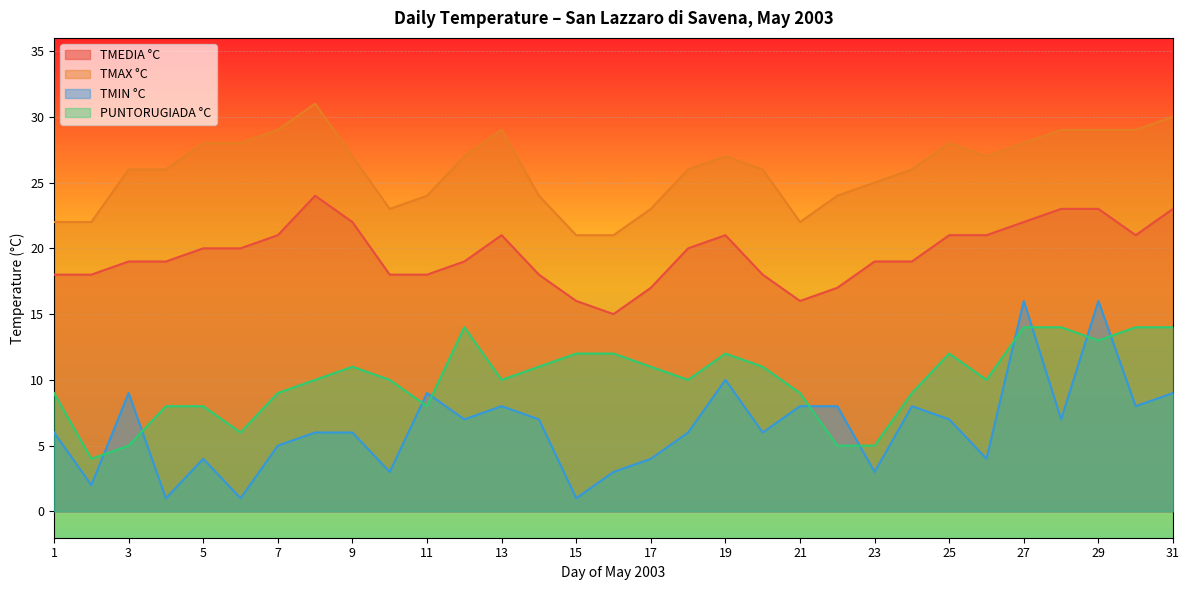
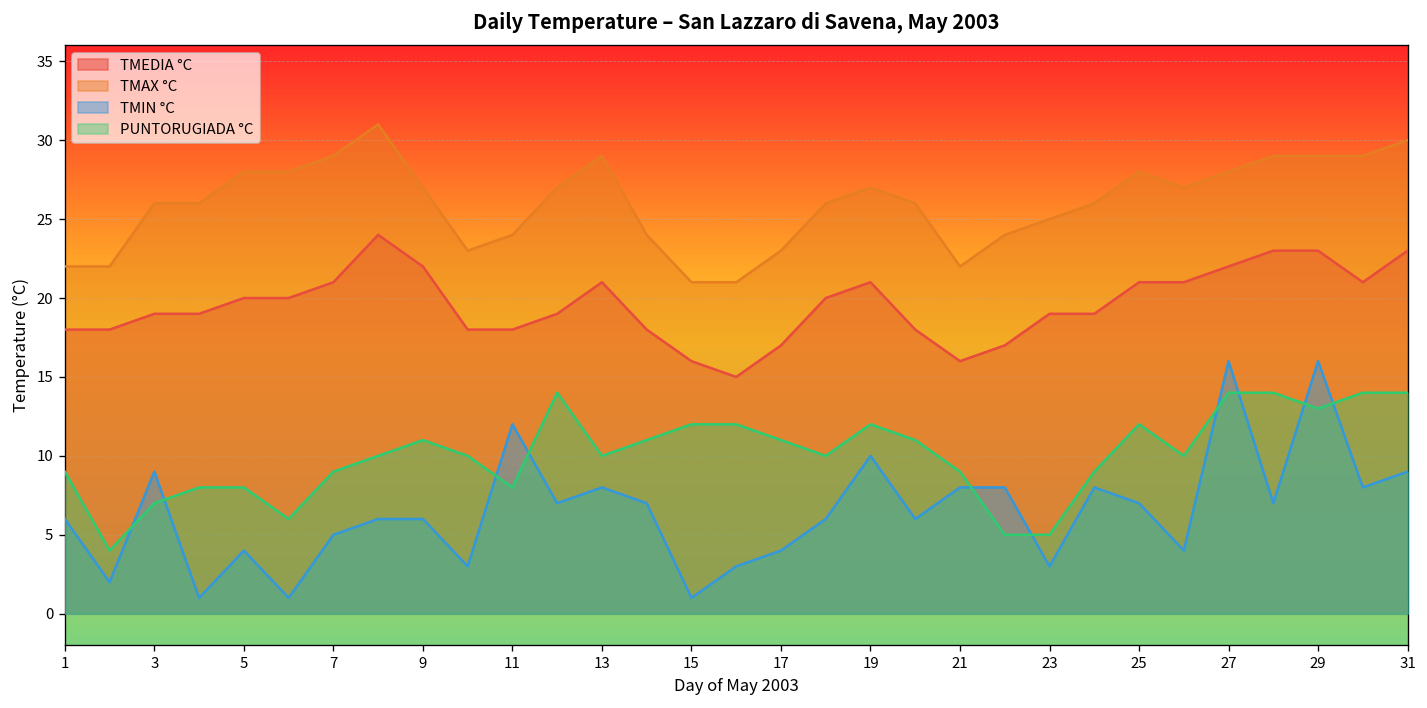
  {
    "TMIN °C": {
      "1": 6,
      "3": 9,
      "5": 4,
      "7": 5,
      "9": 6,
-     "11": 9,
+     "11": 12,
      "13": 8,
      "15": 1,
      "17": 4,
      "19": 10,
      "21": 8,
      "23": 3,
      "25": 7,
      "27": 16,
      "29": 16,
      "31": 9
    },
    "PUNTORUGIADA °C": {
      "1": 9,
-     "3": 5,
+     "3": 7,
      "5": 8,
      "7": 9,
      "9": 11,
      "11": 8,
      "13": 10,
      "15": 12,
      "17": 11,
      "19": 12,
      "21": 9,
      "23": 5,
      "25": 12,
      "27": 14,
      "29": 13,
      "31": 14
    }
  }
